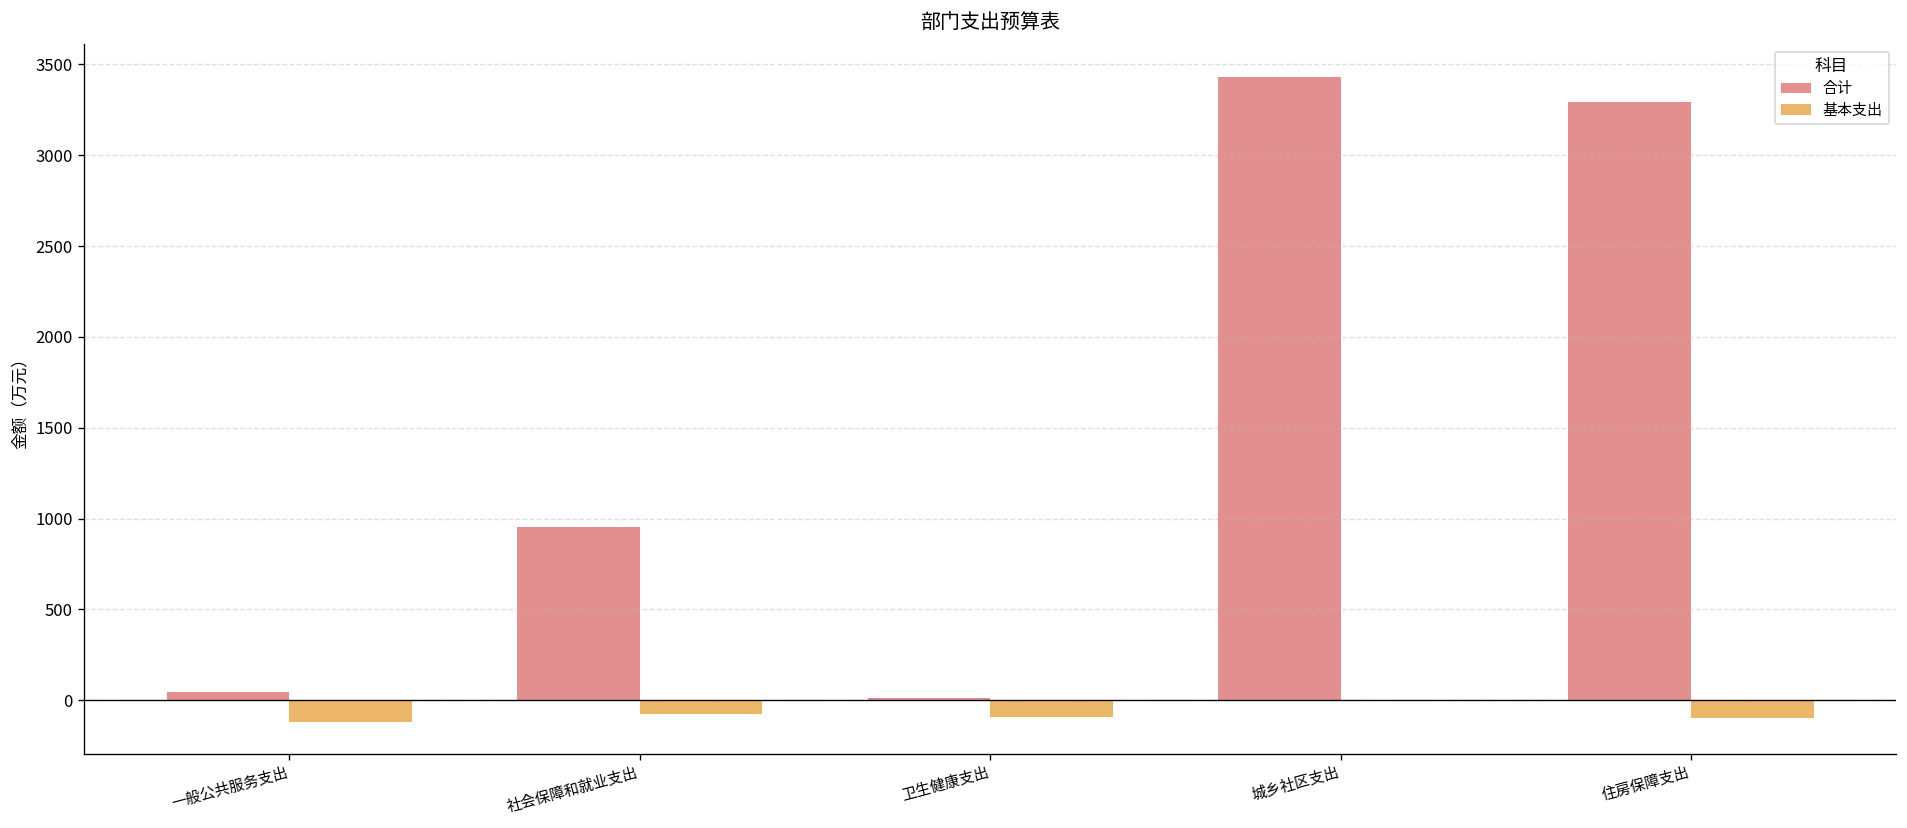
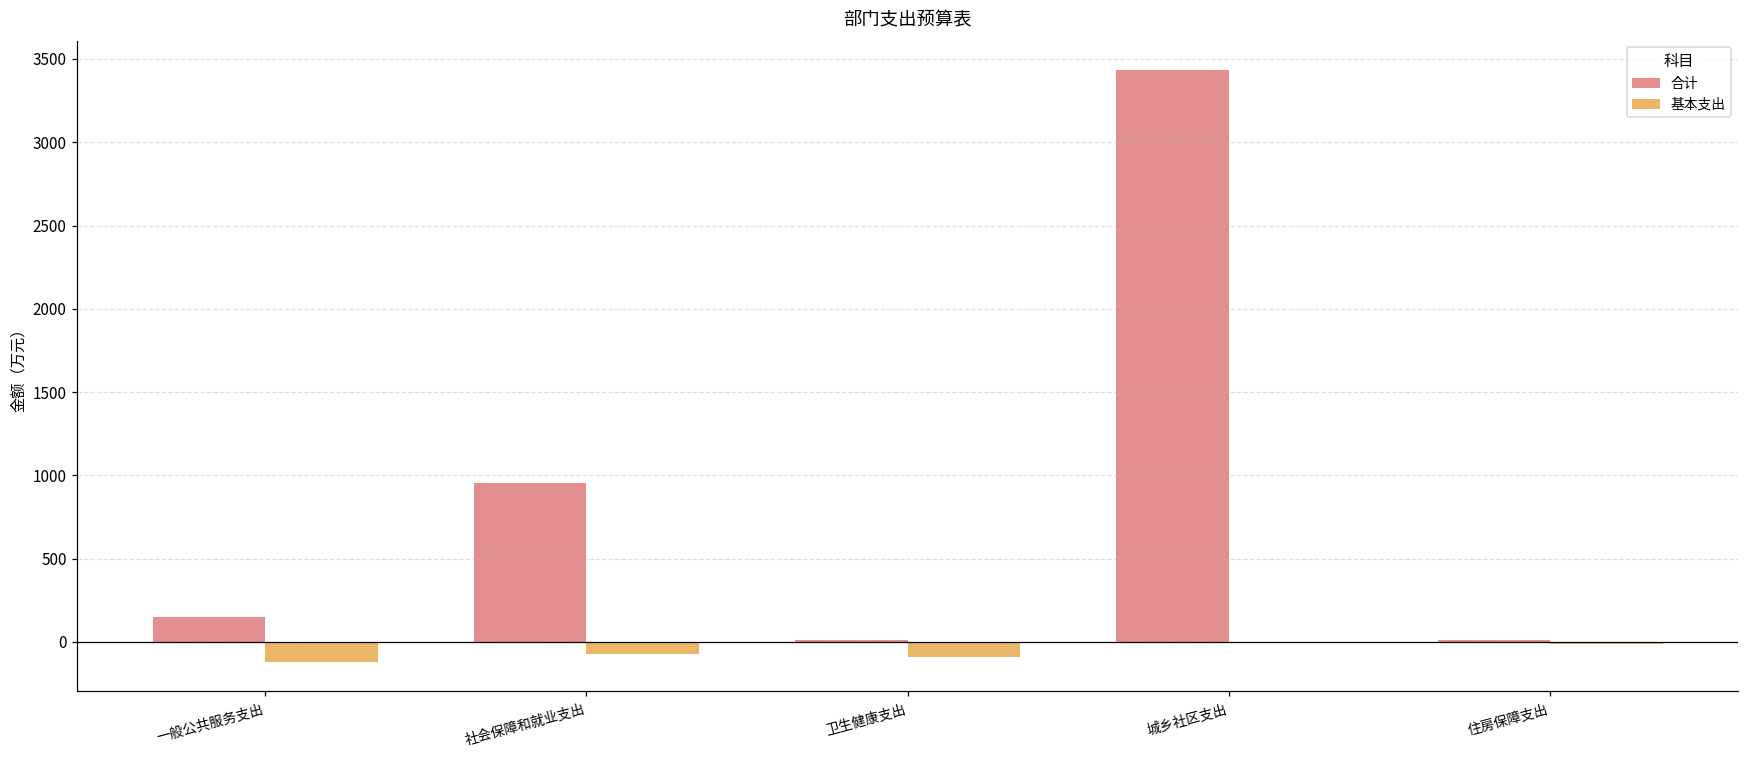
  {
    "合计": {
-     "一般公共服务支出": 40,
+     "一般公共服务支出": 150,
      "社会保障和就业支出": 950,
      "城乡社区支出": 3430,
-     "住房保障支出": 3300
+     "住房保障支出": 10
    },
    "基本支出": {
      "一般公共服务支出": -120,
      "社会保障和就业支出": -70,
      "卫生健康支出": -90,
      "城乡社区支出": 0,
-     "住房保障支出": -100
+     "住房保障支出": -10
    }
  }
